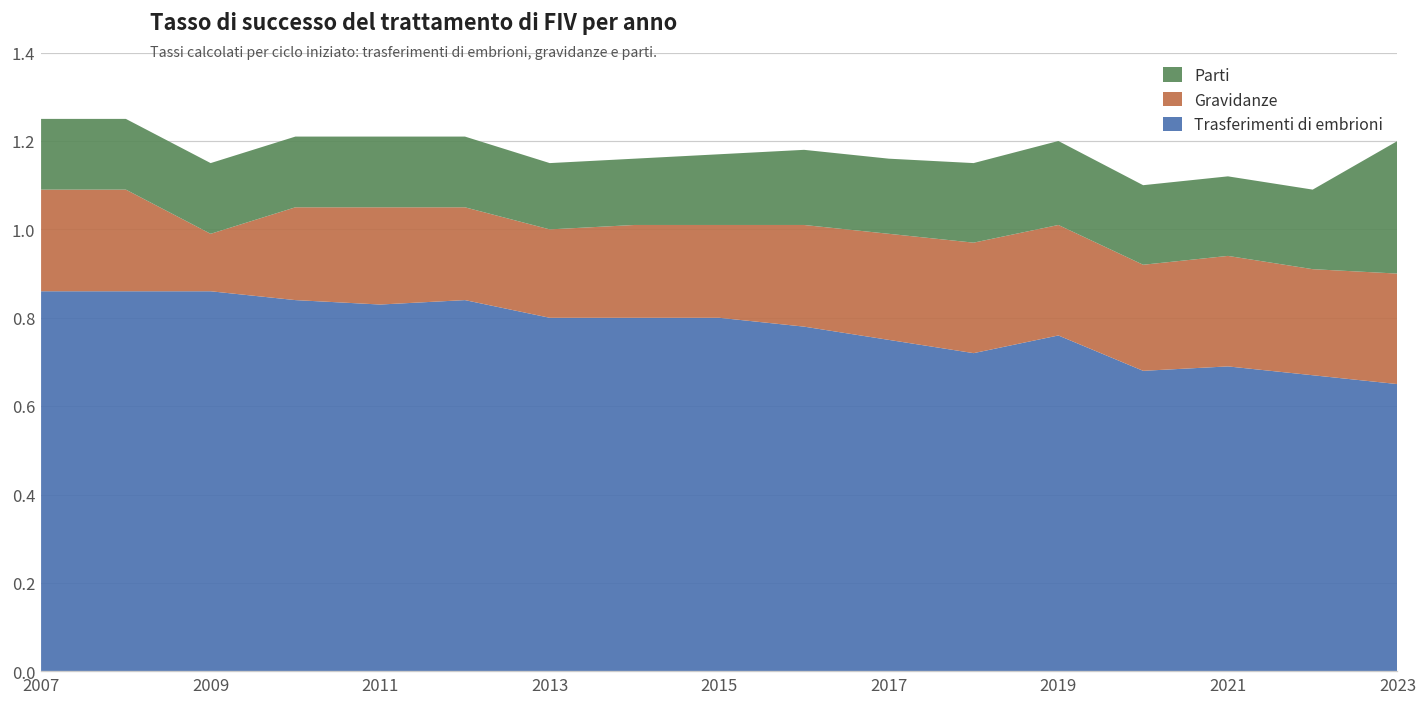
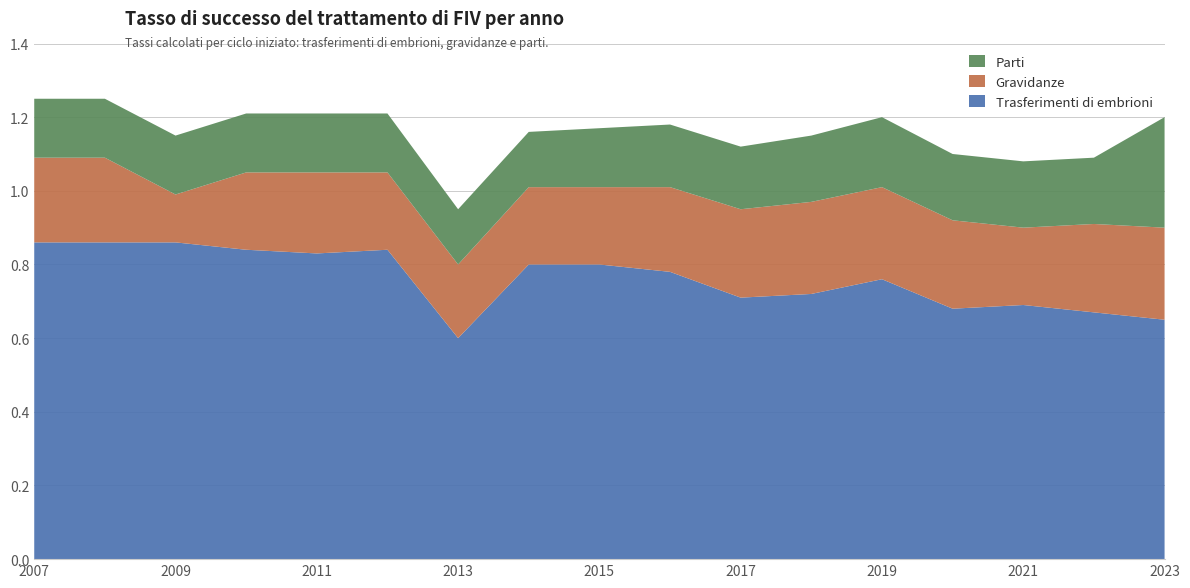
  {
    "Trasferimenti di embrioni": {
      "2007": 0.86,
      "2009": 0.86,
      "2011": 0.83,
-     "2013": 0.8,
+     "2013": 0.6,
      "2015": 0.80,
-     "2017": 0.75,
+     "2017": 0.71,
      "2019": 0.76,
      "2021": 0.69,
      "2023": 0.65
    },
    "Gravidanze": {
      "2007": 0.23,
      "2009": 0.13,
      "2011": 0.22,
      "2013": 0.20,
      "2015": 0.21,
      "2017": 0.24,
      "2019": 0.25,
-     "2021": 0.25,
+     "2021": 0.21,
      "2023": 0.25
    },
    "Parti": {
      "2007": 0.16,
      "2009": 0.16,
      "2011": 0.16,
      "2013": 0.15,
      "2015": 0.16,
      "2017": 0.17,
      "2019": 0.19,
      "2021": 0.18,
      "2023": 0.30
    }
  }
